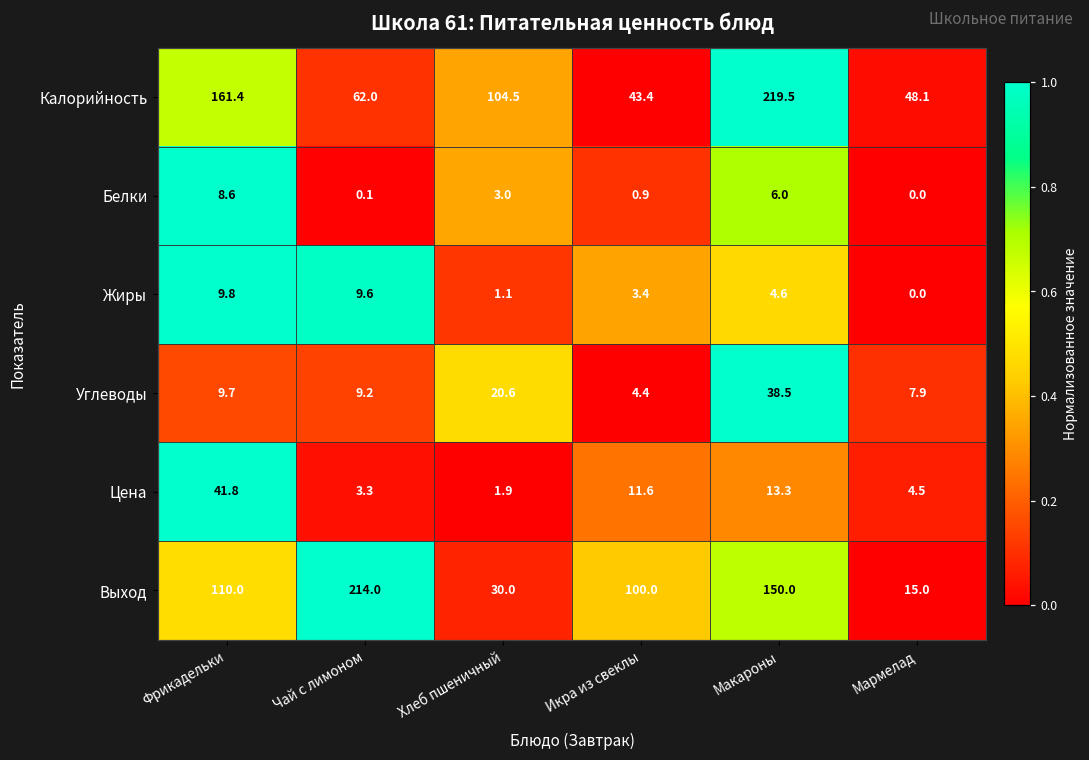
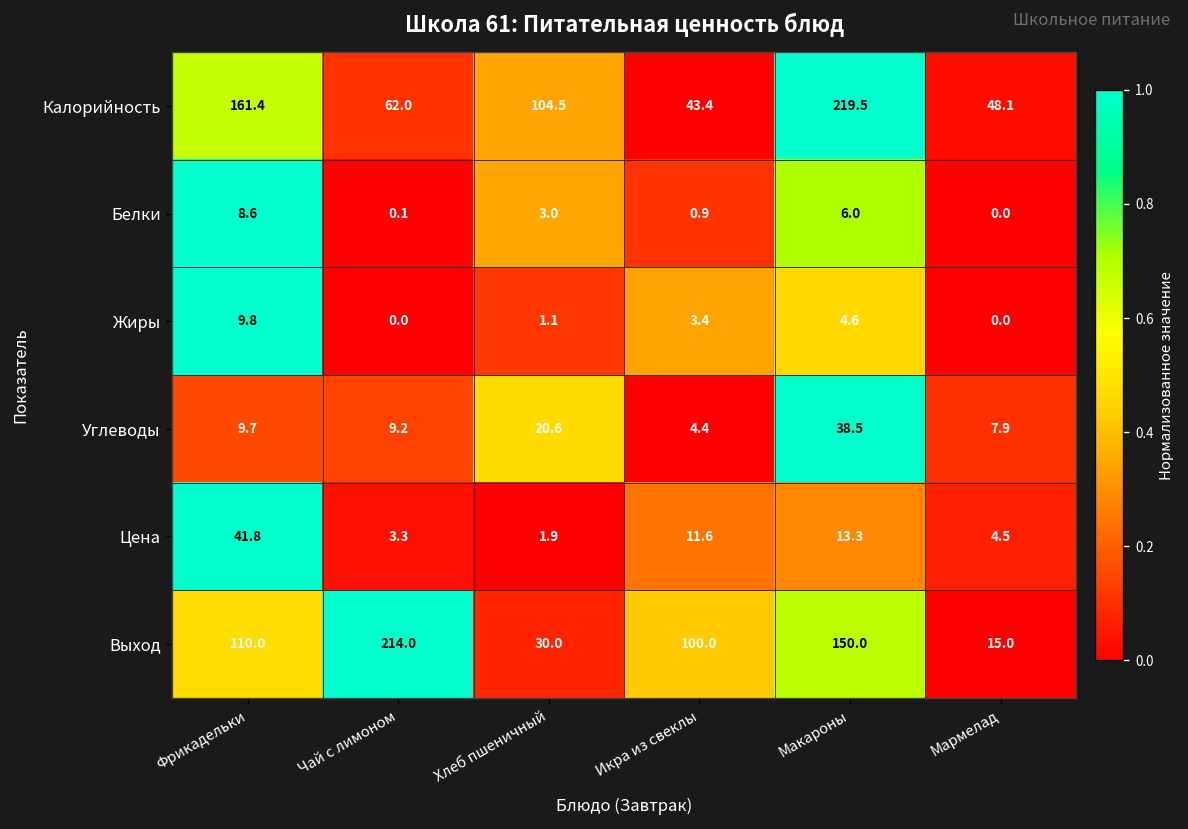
  {
    "Калорийность": {
      "Фрикадельки": 161.4,
      "Чай с лимоном": 62.0,
      "Хлеб пшеничный": 104.5,
      "Икра из свеклы": 43.4,
      "Макароны": 219.5,
      "Мармелад": 48.1
    },
    "Белки": {
      "Фрикадельки": 8.6,
      "Чай с лимоном": 0.1,
      "Хлеб пшеничный": 3.0,
      "Икра из свеклы": 0.9,
      "Макароны": 6.0,
      "Мармелад": 0.0
    },
    "Жиры": {
      "Фрикадельки": 9.8,
-     "Чай с лимоном": 9.6,
+     "Чай с лимоном": 0.0,
      "Хлеб пшеничный": 1.1,
      "Икра из свеклы": 3.4,
      "Макароны": 4.6,
      "Мармелад": 0.0
    },
    "Углеводы": {
      "Фрикадельки": 9.7,
      "Чай с лимоном": 9.2,
      "Хлеб пшеничный": 20.6,
      "Икра из свеклы": 4.4,
      "Макароны": 38.5,
      "Мармелад": 7.9
    },
    "Цена": {
      "Фрикадельки": 41.8,
      "Чай с лимоном": 3.3,
      "Хлеб пшеничный": 1.9,
      "Икра из свеклы": 11.6,
      "Макароны": 13.3,
      "Мармелад": 4.5
    },
    "Выход": {
      "Фрикадельки": 110.0,
      "Чай с лимоном": 214.0,
      "Хлеб пшеничный": 30.0,
      "Икра из свеклы": 100.0,
      "Макароны": 150.0,
      "Мармелад": 15.0
    }
  }
